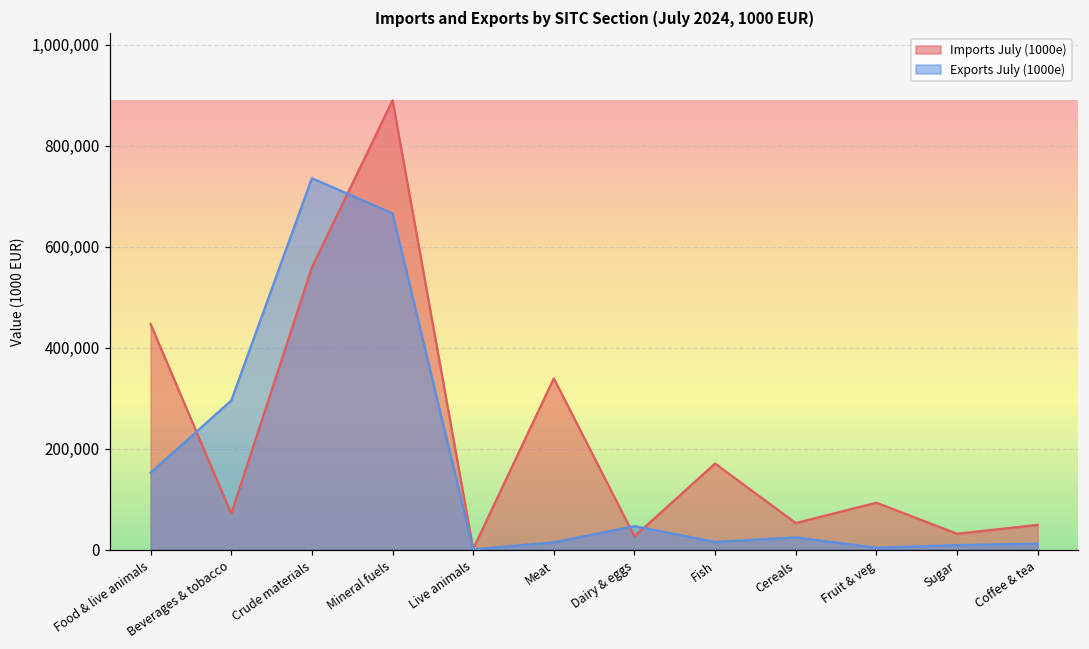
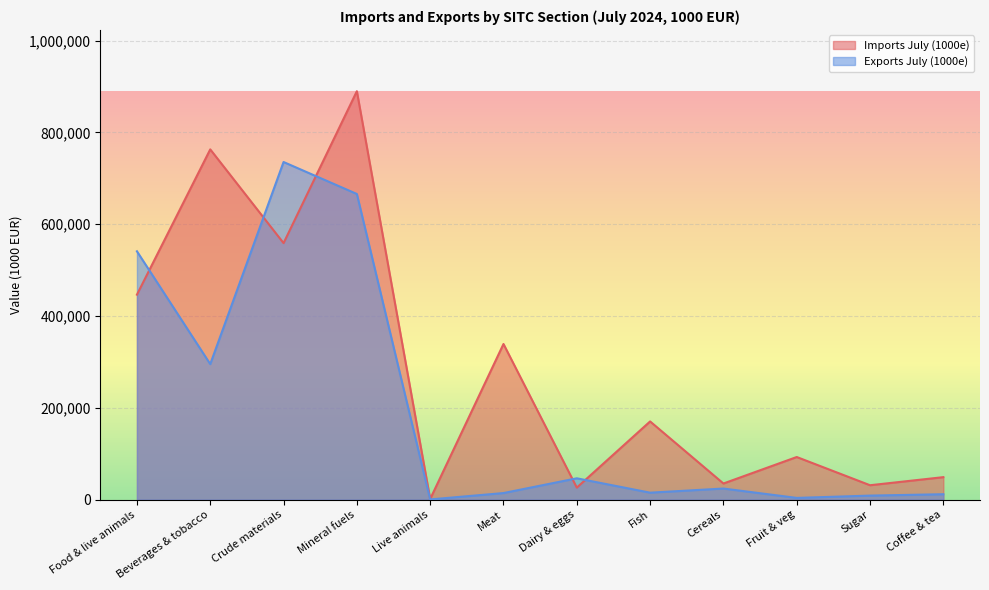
  {
    "Imports July (1000e)": {
      "Food & live animals": "450,000",
-     "Beverages & tobacco": "70,000",
+     "Beverages & tobacco": "760,000",
      "Crude materials": "560,000",
      "Mineral fuels": "890,000",
      "Meat": "340,000",
      "Dairy & eggs": "30,000",
      "Fish": "170,000",
-     "Cereals": "50,000",
+     "Cereals": "40,000",
      "Fruit & veg": "90,000",
      "Sugar": "30,000",
      "Coffee & tea": "50,000"
    },
    "Exports July (1000e)": {
-     "Food & live animals": "150,000",
+     "Food & live animals": "540,000",
      "Beverages & tobacco": "300,000",
      "Crude materials": "740,000",
      "Mineral fuels": "670,000",
      "Meat": "10,000",
      "Dairy & eggs": "50,000",
      "Fish": "20,000",
      "Cereals": "20,000",
      "Fruit & veg": "0",
      "Sugar": "10,000",
      "Coffee & tea": "10,000"
    }
  }
